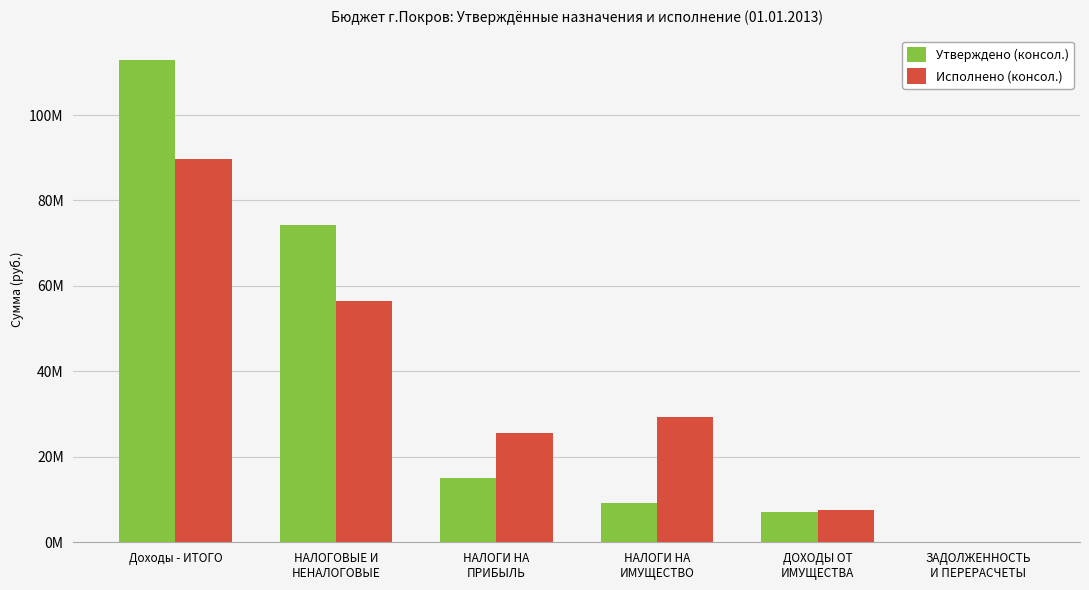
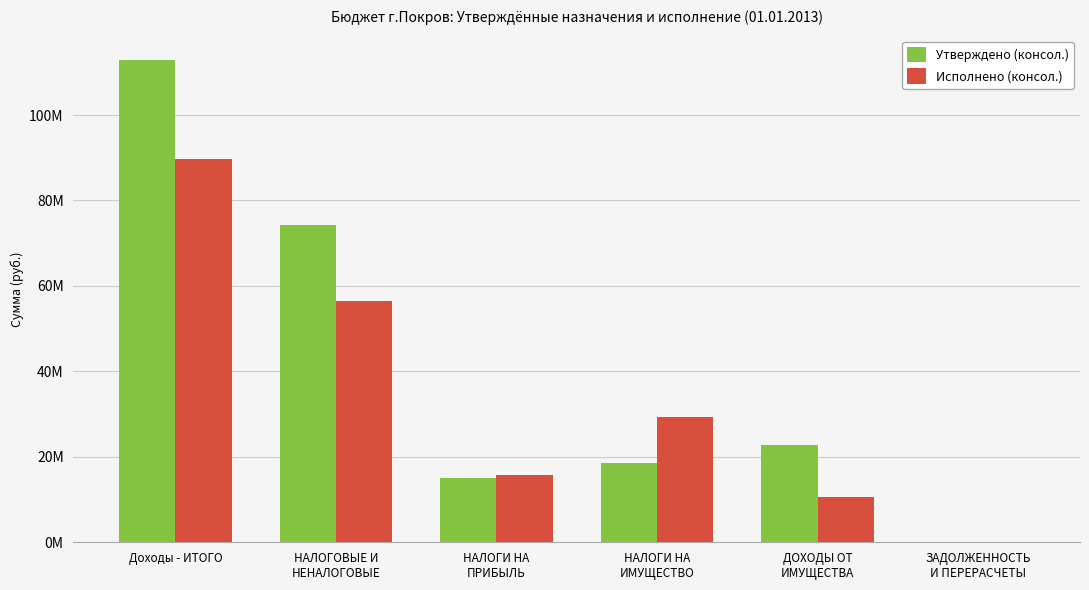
  {
    "Утверждено (консол.)": {
      "Доходы - ИТОГО": 113000000,
      "НАЛОГОВЫЕ И НЕНАЛОГОВЫЕ": 74000000,
      "НАЛОГИ НА ПРИБЫЛЬ": 15000000,
-     "НАЛОГИ НА ИМУЩЕСТВО": 9000000,
-     "ДОХОДЫ ОТ ИМУЩЕСТВА": 7000000
+     "НАЛОГИ НА ИМУЩЕСТВО": 18000000,
+     "ДОХОДЫ ОТ ИМУЩЕСТВА": 23000000
    },
    "Исполнено (консол.)": {
      "Доходы - ИТОГО": 90000000,
      "НАЛОГОВЫЕ И НЕНАЛОГОВЫЕ": 56000000,
-     "НАЛОГИ НА ПРИБЫЛЬ": 26000000,
+     "НАЛОГИ НА ПРИБЫЛЬ": 16000000,
      "НАЛОГИ НА ИМУЩЕСТВО": 29000000,
-     "ДОХОДЫ ОТ ИМУЩЕСТВА": 7000000
+     "ДОХОДЫ ОТ ИМУЩЕСТВА": 11000000
    }
  }
